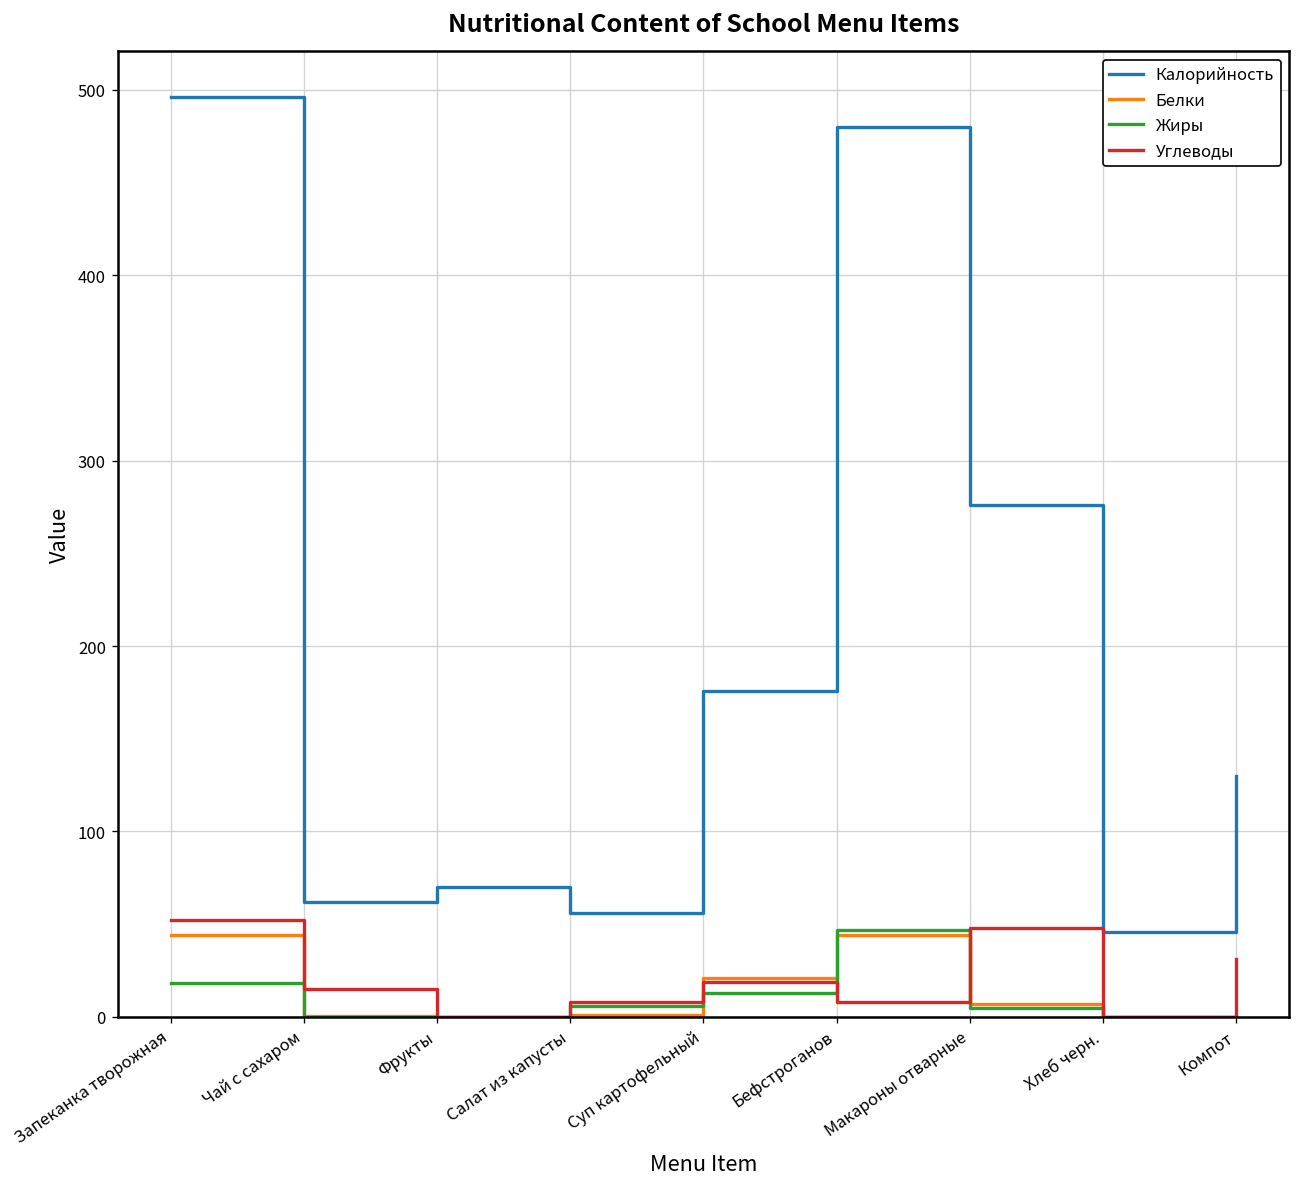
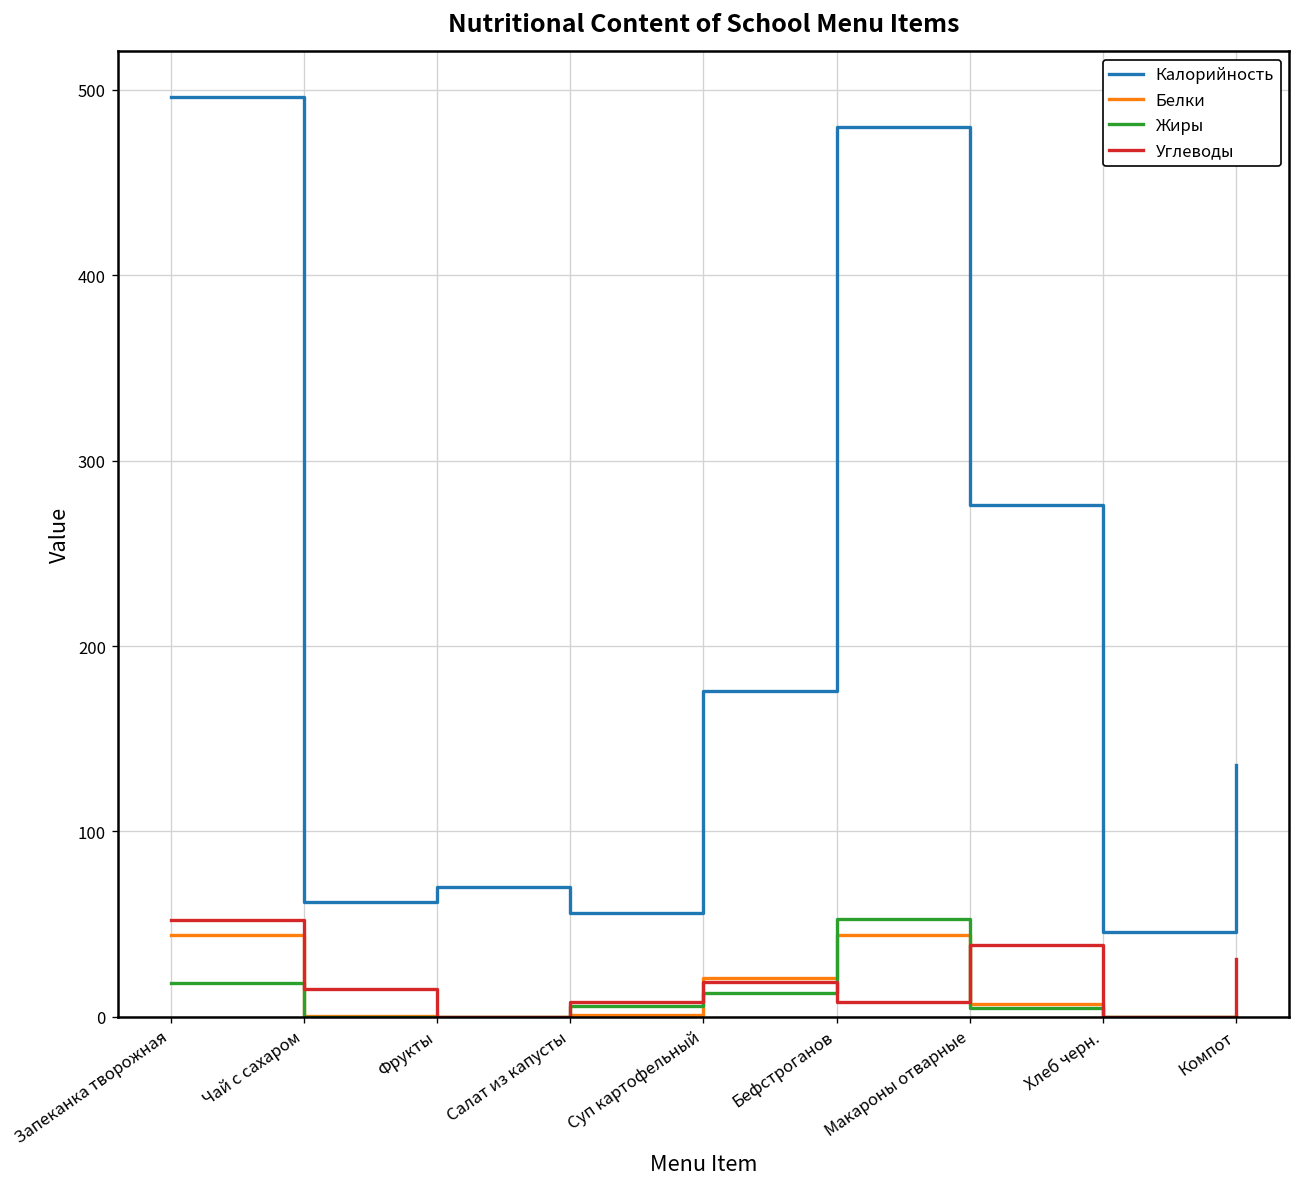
  {
    "Калорийность": {
      "Запеканка творожная": 496,
      "Чай с сахаром": 62,
      "Фрукты": 70,
      "Салат из капусты": 56,
      "Суп картофельный": 176,
      "Бефстроганов": 480,
      "Макароны отварные": 276,
      "Хлеб черн.": 46,
-     "Компот": 130
+     "Компот": 136
    },
    "Белки": {
      "Запеканка творожная": 44,
      "Салат из капусты": 1,
      "Суп картофельный": 21,
      "Бефстроганов": 44,
      "Макароны отварные": 7
    },
    "Жиры": {
      "Запеканка творожная": 18,
      "Салат из капусты": 6,
      "Суп картофельный": 13,
-     "Бефстроганов": 47,
+     "Бефстроганов": 53,
      "Макароны отварные": 5
    },
    "Углеводы": {
      "Запеканка творожная": 52,
      "Чай с сахаром": 15,
      "Салат из капусты": 8,
      "Суп картофельный": 19,
      "Бефстроганов": 8,
-     "Макароны отварные": 48,
+     "Макароны отварные": 39,
      "Компот": 31
    }
  }
